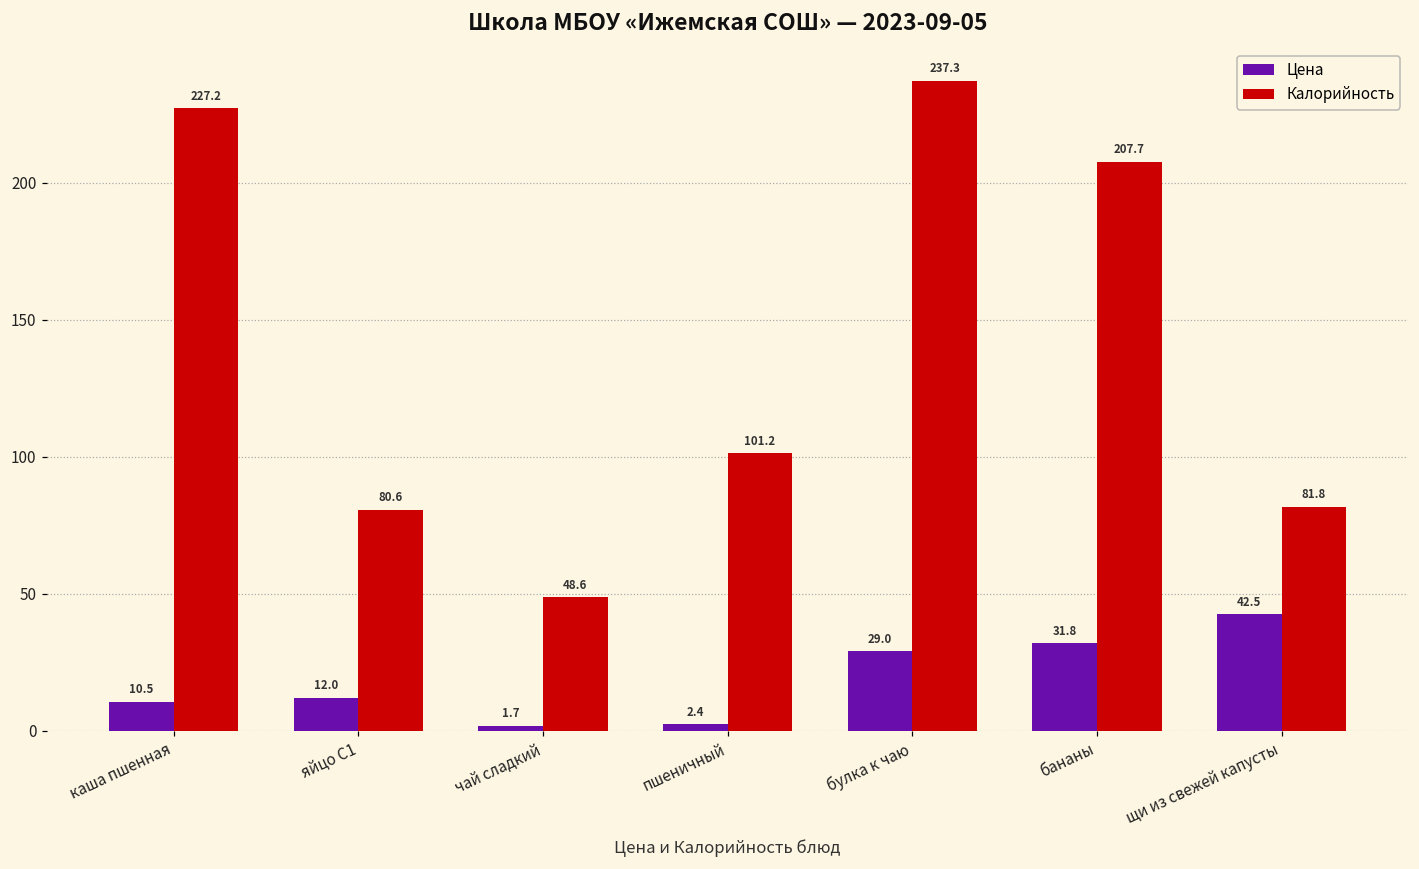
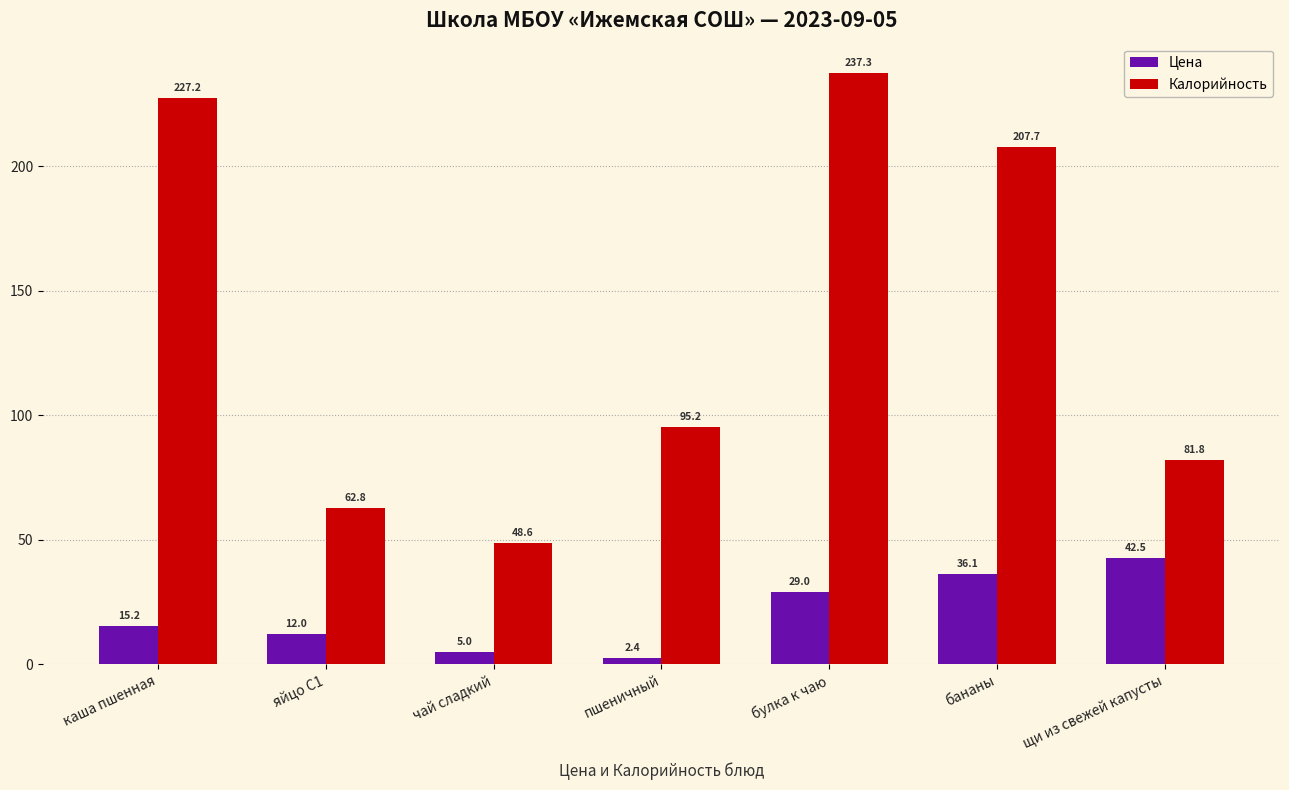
  {
    "Цена": {
-     "каша пшенная": 10.5,
+     "каша пшенная": 15.2,
      "яйцо С1": 12.0,
-     "чай сладкий": 1.7,
+     "чай сладкий": 5.0,
      "пшеничный": 2.4,
      "булка к чаю": 29.0,
-     "бананы": 31.8,
+     "бананы": 36.1,
      "щи из свежей капусты": 42.5
    },
    "Калорийность": {
      "каша пшенная": 227.2,
-     "яйцо С1": 80.6,
+     "яйцо С1": 62.8,
      "чай сладкий": 48.6,
-     "пшеничный": 101.2,
+     "пшеничный": 95.2,
      "булка к чаю": 237.3,
      "бананы": 207.7,
      "щи из свежей капусты": 81.8
    }
  }
